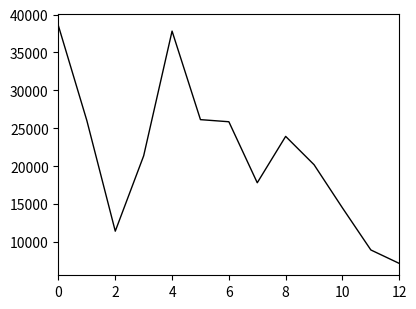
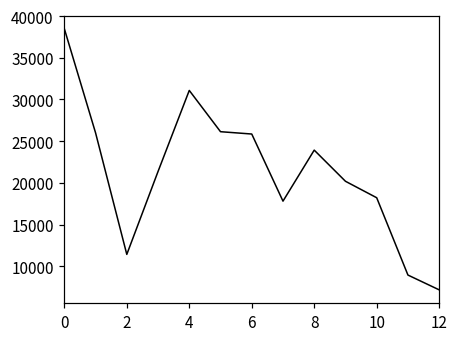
  {
    "0": 38000,
    "2": 11000,
-   "4": 38000,
+   "4": 31000,
    "6": 26000,
    "8": 24000,
-   "10": 14000,
+   "10": 18000,
    "12": 7000
  }
